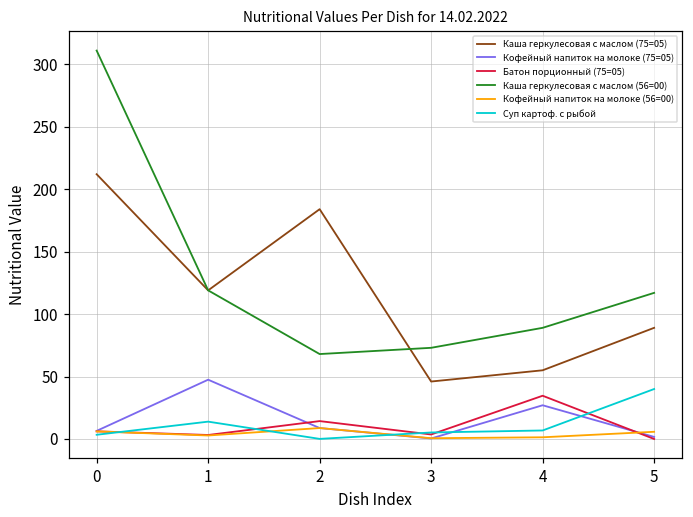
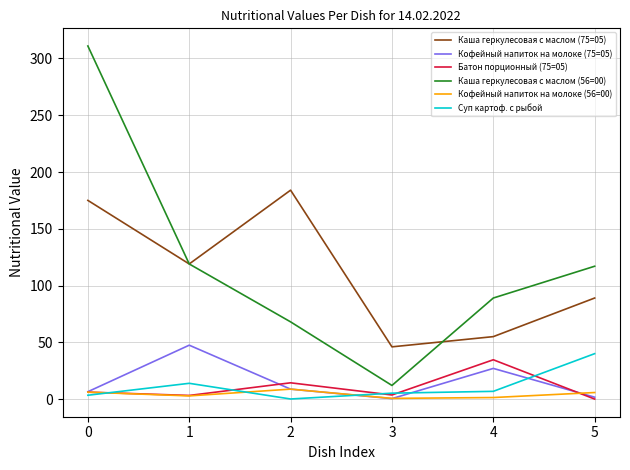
  {
    "Каша геркулесовая с маслом (75=05)": {
-     "0": 212,
+     "0": 175,
      "2": 184,
      "3": 46,
      "4": 55,
      "5": 89
    },
    "Кофейный напиток на молоке (75=05)": {
      "1": 47,
      "4": 27
    },
    "Батон порционный (75=05)": {
      "2": 14,
      "4": 35
    },
    "Каша геркулесовая с маслом (56=00)": {
      "0": 311,
      "2": 68,
-     "3": 73,
+     "3": 12,
      "4": 89,
      "5": 117
    },
    "Кофейный напиток на молоке (56=00)": {
      "4": 1,
      "5": 6
    },
    "Суп картоф. с рыбой": {
      "0": 3,
      "1": 14,
      "2": 0,
      "4": 7,
      "5": 40
    }
  }
